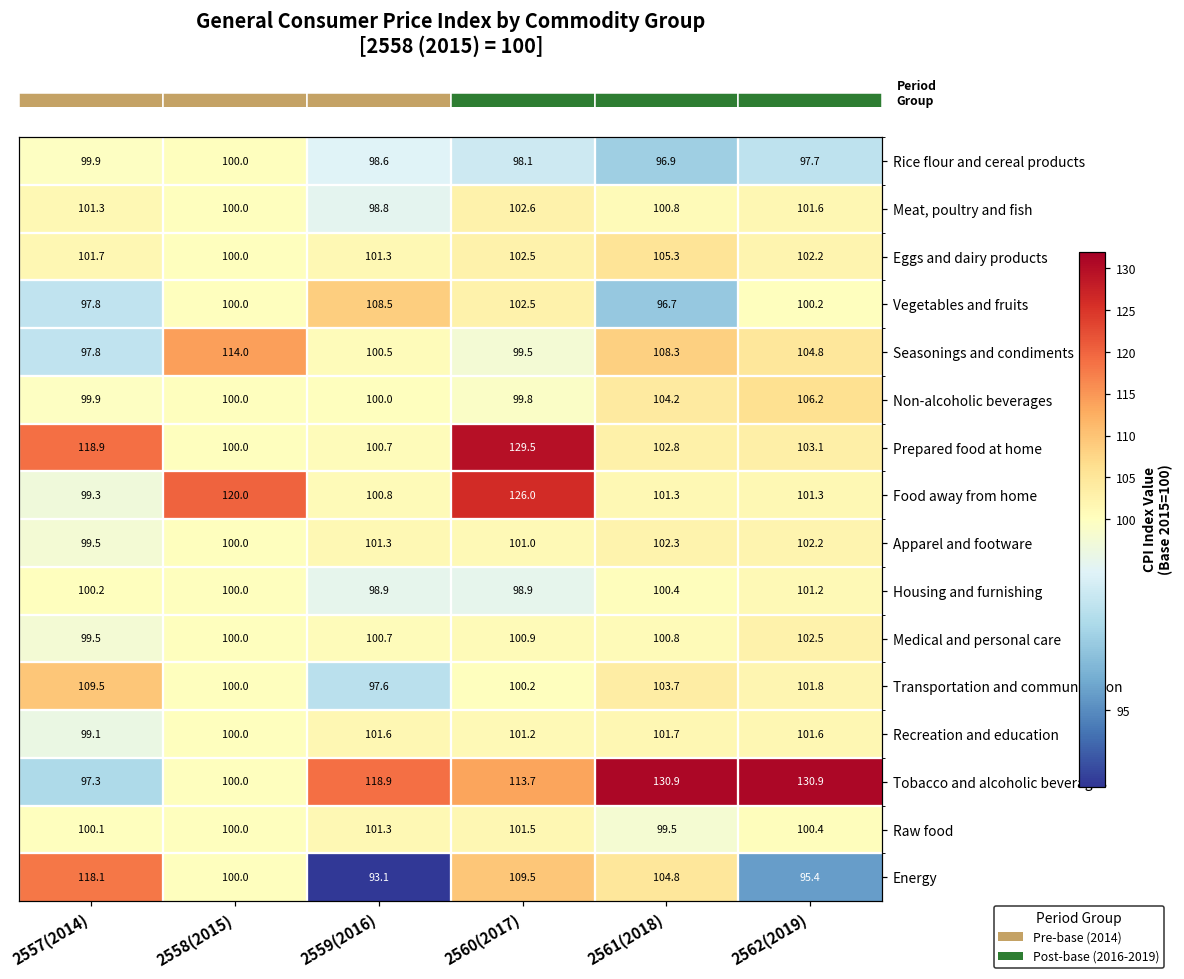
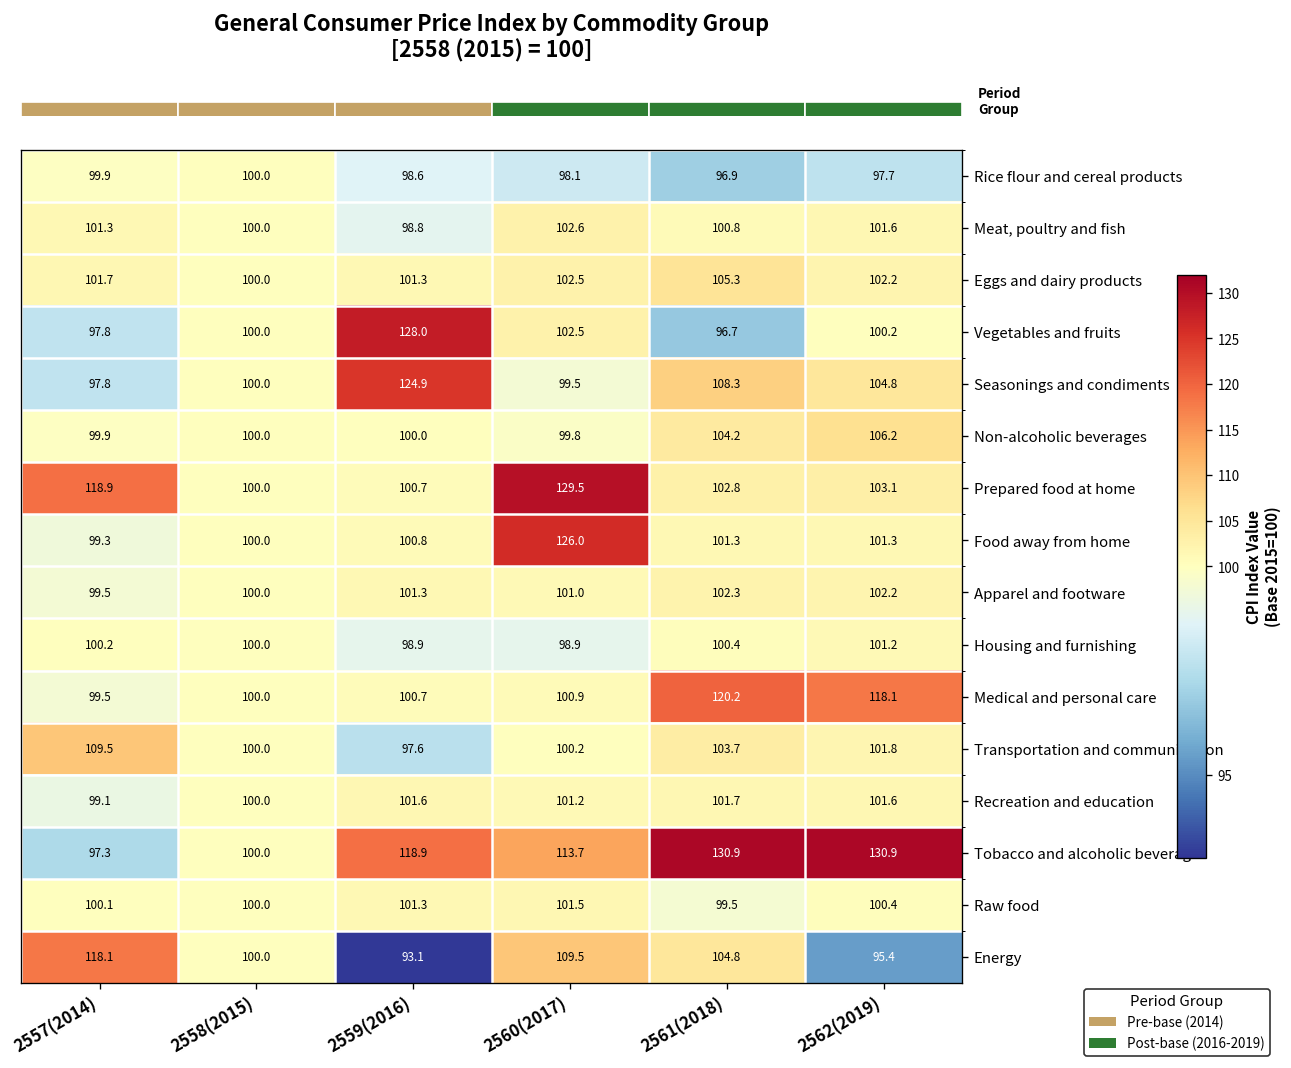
  {
    "Rice flour and cereal products": {
      "2557(2014)": 99.9,
      "2558(2015)": 100.0,
      "2559(2016)": 98.6,
      "2560(2017)": 98.1,
      "2561(2018)": 96.9,
      "2562(2019)": 97.7
    },
    "Meat, poultry and fish": {
      "2557(2014)": 101.3,
      "2558(2015)": 100.0,
      "2559(2016)": 98.8,
      "2560(2017)": 102.6,
      "2561(2018)": 100.8,
      "2562(2019)": 101.6
    },
    "Eggs and dairy products": {
      "2557(2014)": 101.7,
      "2558(2015)": 100.0,
      "2559(2016)": 101.3,
      "2560(2017)": 102.5,
      "2561(2018)": 105.3,
      "2562(2019)": 102.2
    },
    "Vegetables and fruits": {
      "2557(2014)": 97.8,
      "2558(2015)": 100.0,
-     "2559(2016)": 108.5,
+     "2559(2016)": 128.0,
      "2560(2017)": 102.5,
      "2561(2018)": 96.7,
      "2562(2019)": 100.2
    },
    "Seasonings and condiments": {
      "2557(2014)": 97.8,
-     "2558(2015)": 114.0,
-     "2559(2016)": 100.5,
+     "2558(2015)": 100.0,
+     "2559(2016)": 124.9,
      "2560(2017)": 99.5,
      "2561(2018)": 108.3,
      "2562(2019)": 104.8
    },
    "Non-alcoholic beverages": {
      "2557(2014)": 99.9,
      "2558(2015)": 100.0,
      "2559(2016)": 100.0,
      "2560(2017)": 99.8,
      "2561(2018)": 104.2,
      "2562(2019)": 106.2
    },
    "Prepared food at home": {
      "2557(2014)": 118.9,
      "2558(2015)": 100.0,
      "2559(2016)": 100.7,
      "2560(2017)": 129.5,
      "2561(2018)": 102.8,
      "2562(2019)": 103.1
    },
    "Food away from home": {
      "2557(2014)": 99.3,
-     "2558(2015)": 120.0,
+     "2558(2015)": 100.0,
      "2559(2016)": 100.8,
      "2560(2017)": 126.0,
      "2561(2018)": 101.3,
      "2562(2019)": 101.3
    },
    "Apparel and footware": {
      "2557(2014)": 99.5,
      "2558(2015)": 100.0,
      "2559(2016)": 101.3,
      "2560(2017)": 101.0,
      "2561(2018)": 102.3,
      "2562(2019)": 102.2
    },
    "Housing and furnishing": {
      "2557(2014)": 100.2,
      "2558(2015)": 100.0,
      "2559(2016)": 98.9,
      "2560(2017)": 98.9,
      "2561(2018)": 100.4,
      "2562(2019)": 101.2
    },
    "Medical and personal care": {
      "2557(2014)": 99.5,
      "2558(2015)": 100.0,
      "2559(2016)": 100.7,
      "2560(2017)": 100.9,
-     "2561(2018)": 100.8,
-     "2562(2019)": 102.5
+     "2561(2018)": 120.2,
+     "2562(2019)": 118.1
    },
    "Transportation and communication": {
      "2557(2014)": 109.5,
      "2558(2015)": 100.0,
      "2559(2016)": 97.6,
      "2560(2017)": 100.2,
      "2561(2018)": 103.7,
      "2562(2019)": 101.8
    },
    "Recreation and education": {
      "2557(2014)": 99.1,
      "2558(2015)": 100.0,
      "2559(2016)": 101.6,
      "2560(2017)": 101.2,
      "2561(2018)": 101.7,
      "2562(2019)": 101.6
    },
    "Tobacco and alcoholic beverages": {
      "2557(2014)": 97.3,
      "2558(2015)": 100.0,
      "2559(2016)": 118.9,
      "2560(2017)": 113.7,
      "2561(2018)": 130.9,
      "2562(2019)": 130.9
    },
    "Raw food": {
      "2557(2014)": 100.1,
      "2558(2015)": 100.0,
      "2559(2016)": 101.3,
      "2560(2017)": 101.5,
      "2561(2018)": 99.5,
      "2562(2019)": 100.4
    },
    "Energy": {
      "2557(2014)": 118.1,
      "2558(2015)": 100.0,
      "2559(2016)": 93.1,
      "2560(2017)": 109.5,
      "2561(2018)": 104.8,
      "2562(2019)": 95.4
    }
  }
